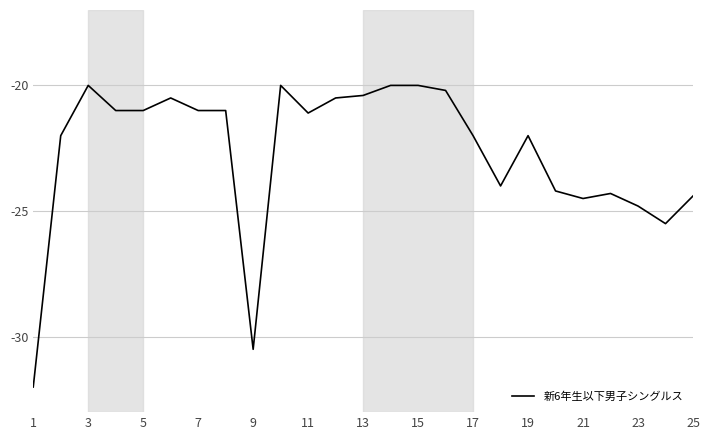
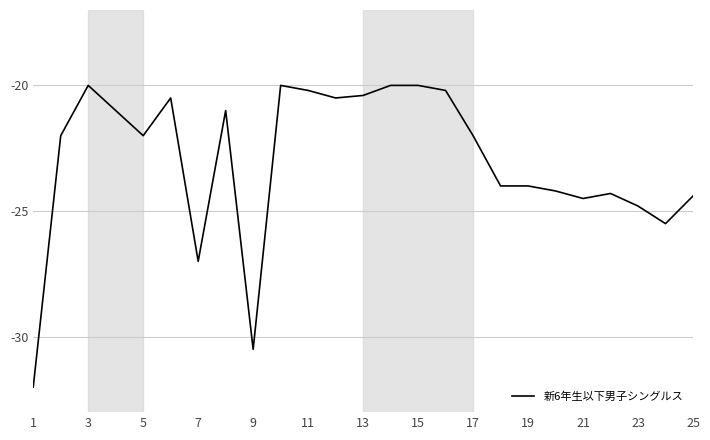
  {
    "1": -32.0,
    "3": -20.0,
-   "5": -21,
-   "7": -21,
+   "5": -22,
+   "7": -27,
    "9": -30.5,
-   "11": -21.1,
+   "11": -20.2,
    "13": -20.4,
    "15": -20.0,
    "17": -22.0,
-   "19": -22,
+   "19": -24,
    "21": -24.5,
    "23": -24.8,
    "25": -24.4
  }
